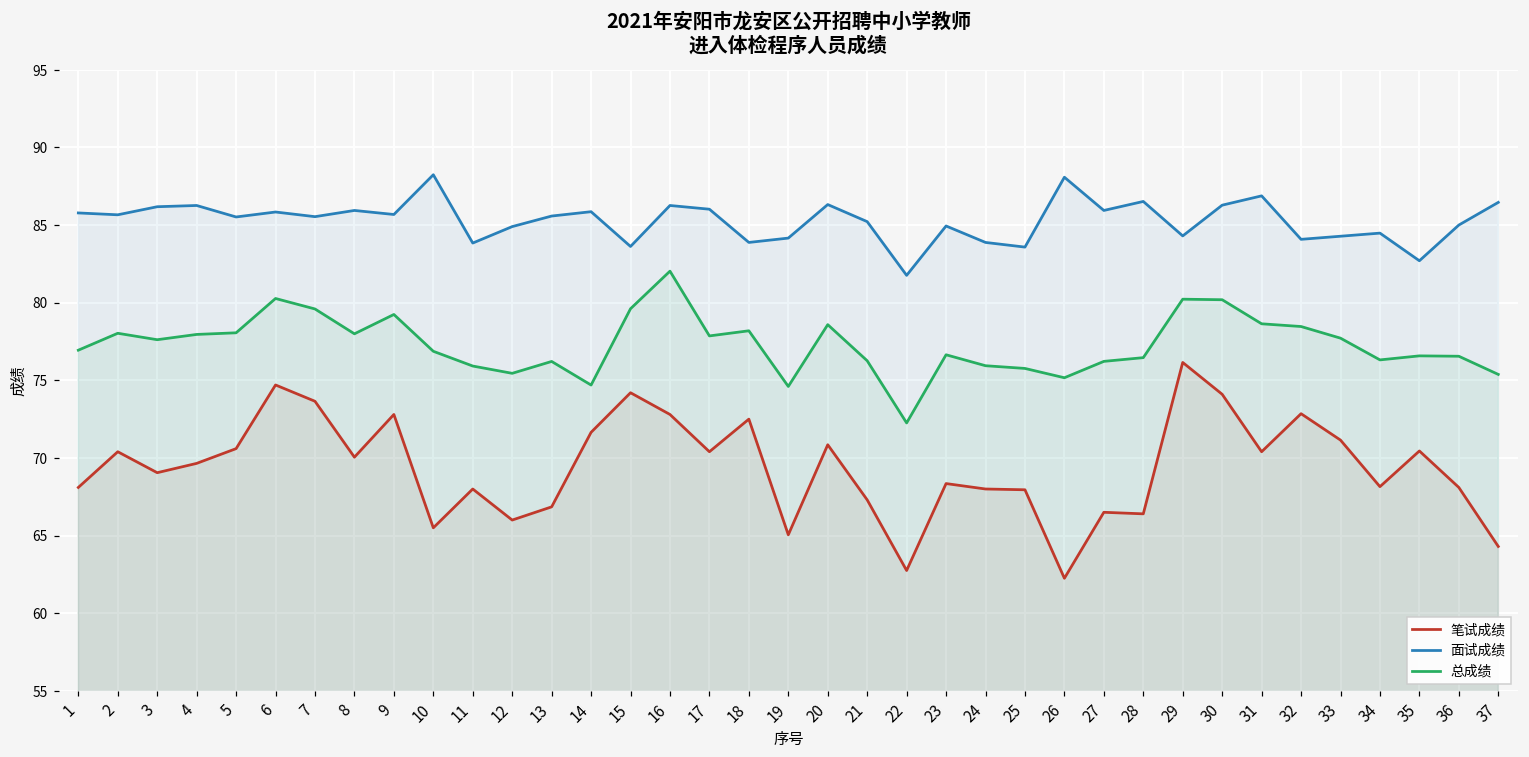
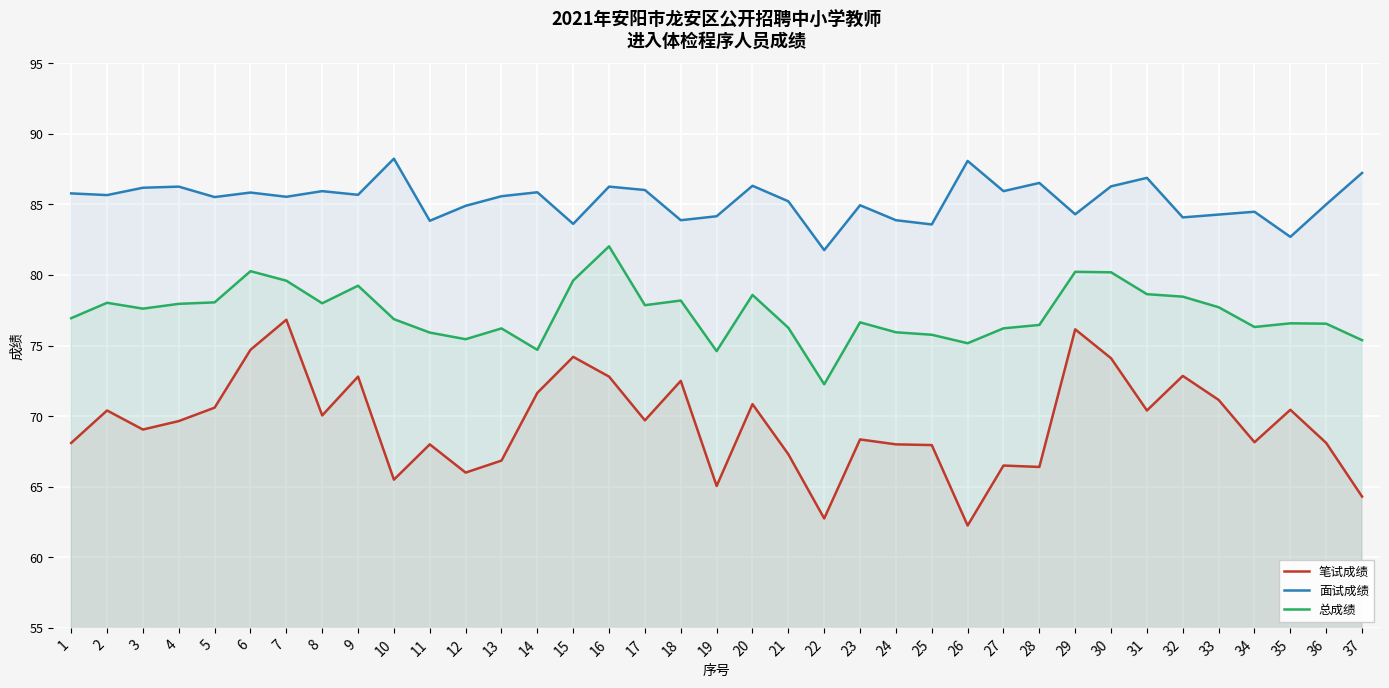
  {
    "笔试成绩": {
      "1": 68.1,
      "2": 70.4,
      "3": 69.1,
      "4": 69.7,
      "5": 70.6,
      "6": 74.7,
-     "7": 73.7,
+     "7": 76.8,
      "8": 70.1,
      "9": 72.8,
      "10": 65.5,
      "11": 68.0,
      "12": 66.0,
      "13": 66.9,
      "14": 71.7,
      "15": 74.2,
      "16": 72.8,
-     "17": 70.4,
+     "17": 69.7,
      "18": 72.5,
      "19": 65.1,
      "20": 70.9,
      "21": 67.3,
      "22": 62.8,
      "23": 68.4,
      "24": 68.0,
      "25": 68.0,
      "26": 62.3,
      "27": 66.5,
      "28": 66.4,
      "29": 76.2,
      "30": 74.1,
      "31": 70.4,
      "32": 72.9,
      "33": 71.2,
      "34": 68.2,
      "35": 70.5,
      "36": 68.1,
      "37": 64.3
    },
    "面试成绩": {
      "1": 85.8,
      "2": 85.7,
      "3": 86.2,
      "4": 86.3,
      "5": 85.5,
      "6": 85.8,
      "7": 85.5,
      "8": 85.9,
      "9": 85.7,
      "10": 88.2,
      "11": 83.8,
      "12": 84.9,
      "13": 85.6,
      "14": 85.9,
      "15": 83.6,
      "16": 86.3,
      "17": 86.0,
      "18": 83.9,
      "19": 84.2,
      "20": 86.3,
      "21": 85.2,
      "22": 81.8,
      "23": 84.9,
      "24": 83.9,
      "25": 83.6,
      "26": 88.1,
      "27": 85.9,
      "28": 86.5,
      "29": 84.3,
      "30": 86.3,
      "31": 86.9,
      "32": 84.1,
      "33": 84.3,
      "34": 84.5,
      "35": 82.7,
      "36": 85.0,
-     "37": 86.5
+     "37": 87.2
    },
    "总成绩": {
      "1": 76.9,
      "2": 78.0,
      "3": 77.6,
      "4": 78.0,
      "5": 78.1,
      "6": 80.3,
      "7": 79.6,
      "8": 78.0,
      "9": 79.2,
      "10": 76.9,
      "11": 75.9,
      "12": 75.5,
      "13": 76.2,
      "14": 74.7,
      "15": 79.6,
      "16": 82.0,
      "17": 77.9,
      "18": 78.2,
      "19": 74.6,
      "20": 78.6,
      "21": 76.3,
      "22": 72.3,
      "23": 76.6,
      "24": 75.9,
      "25": 75.8,
      "26": 75.2,
      "27": 76.2,
      "28": 76.5,
      "29": 80.2,
      "30": 80.2,
      "31": 78.6,
      "32": 78.5,
      "33": 77.7,
      "34": 76.3,
      "35": 76.6,
      "36": 76.6,
      "37": 75.4
    }
  }
